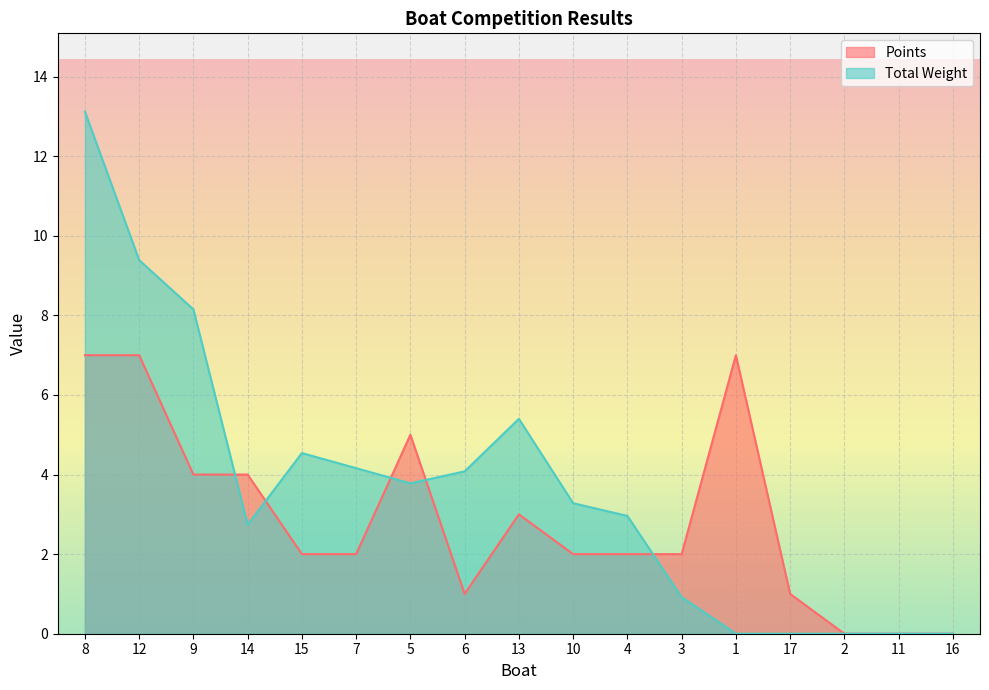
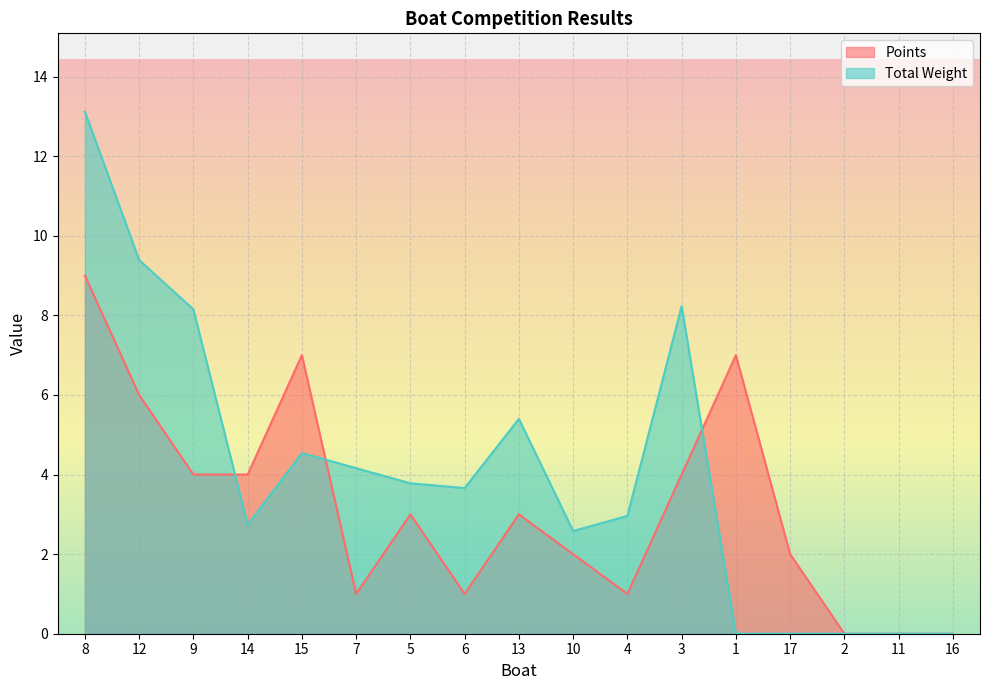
  {
    "Points": {
-     "8": 7,
-     "12": 7,
+     "8": 9,
+     "12": 6,
      "9": 4,
      "14": 4,
-     "15": 2,
-     "7": 2,
-     "5": 5,
+     "15": 7,
+     "7": 1,
+     "5": 3,
      "6": 1,
      "13": 3,
      "10": 2,
-     "4": 2,
-     "3": 2,
+     "4": 1,
+     "3": 4,
      "1": 7,
-     "17": 1
+     "17": 2
    },
    "Total Weight": {
      "8": 13.1,
      "12": 9.4,
      "9": 8.2,
      "14": 2.7,
      "15": 4.5,
      "7": 4.2,
      "5": 3.8,
-     "6": 4.1,
+     "6": 3.7,
      "13": 5.4,
-     "10": 3.3,
+     "10": 2.6,
      "4": 3.0,
-     "3": 0.9,
+     "3": 8.2,
      "1": 0.0,
      "17": 0.0
    }
  }
